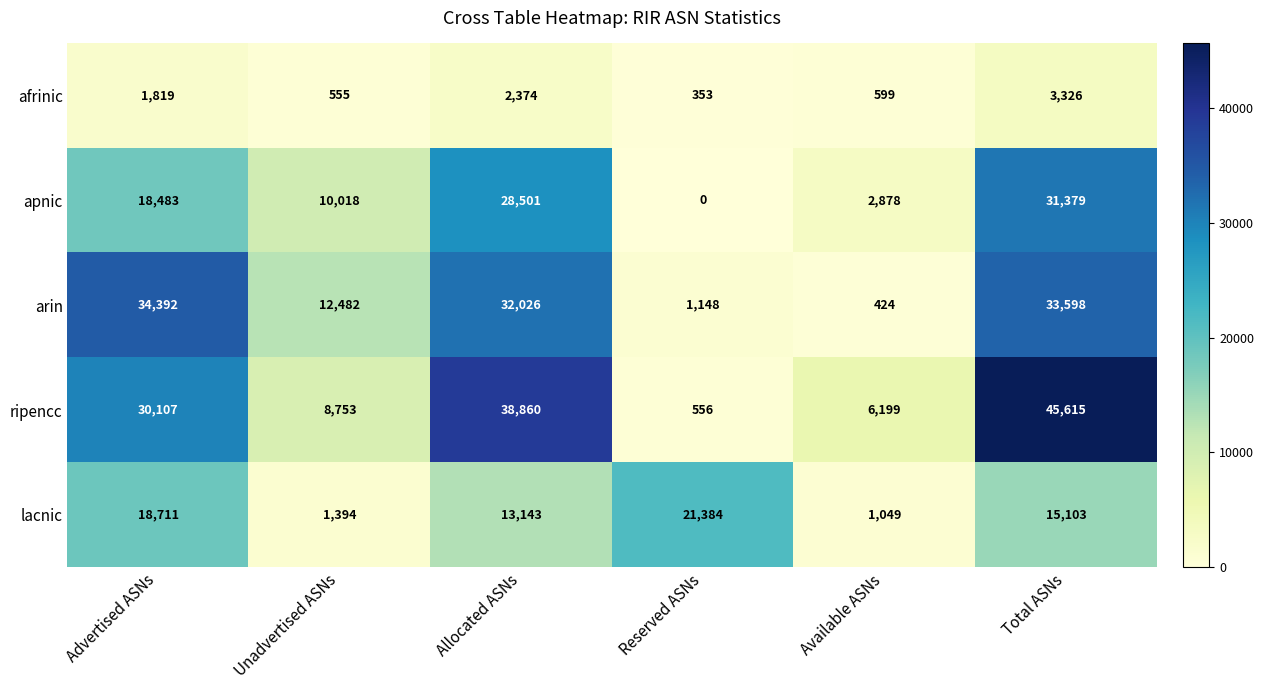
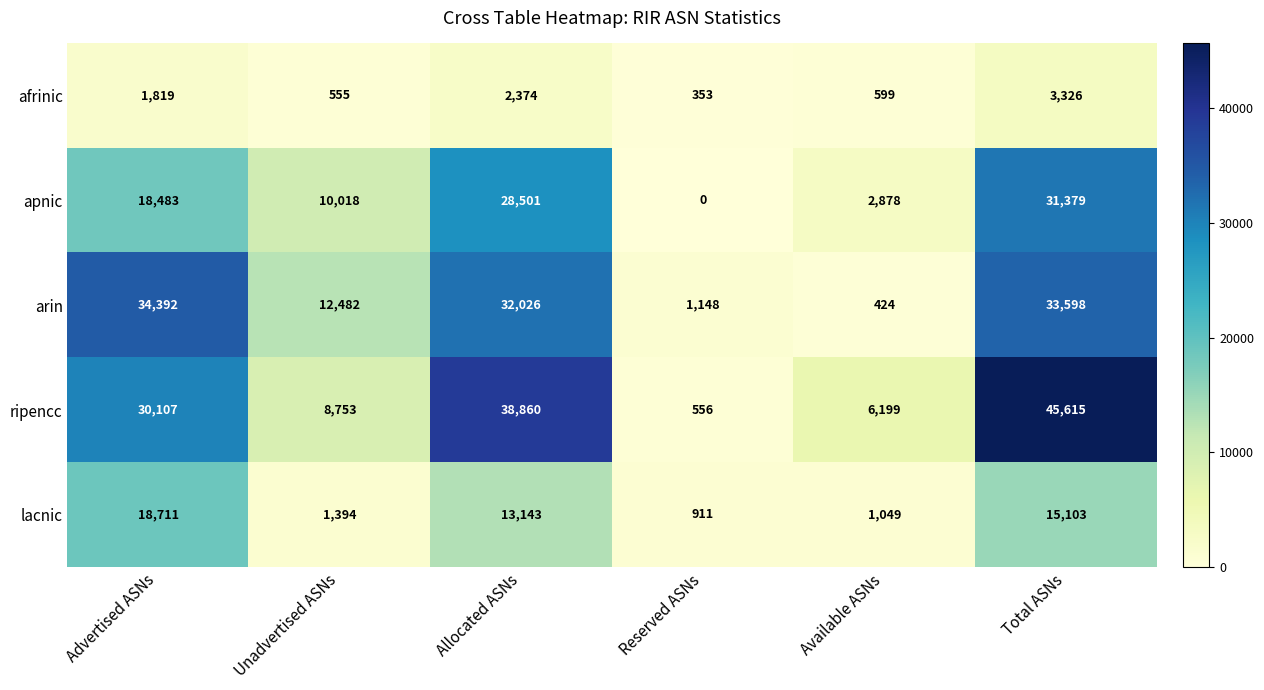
  {
    "afrinic": {
      "Advertised ASNs": "1,819",
      "Unadvertised ASNs": "555",
      "Allocated ASNs": "2,374",
      "Reserved ASNs": "353",
      "Available ASNs": "599",
      "Total ASNs": "3,326"
    },
    "apnic": {
      "Advertised ASNs": "18,483",
      "Unadvertised ASNs": "10,018",
      "Allocated ASNs": "28,501",
      "Reserved ASNs": "0",
      "Available ASNs": "2,878",
      "Total ASNs": "31,379"
    },
    "arin": {
      "Advertised ASNs": "34,392",
      "Unadvertised ASNs": "12,482",
      "Allocated ASNs": "32,026",
      "Reserved ASNs": "1,148",
      "Available ASNs": "424",
      "Total ASNs": "33,598"
    },
    "ripencc": {
      "Advertised ASNs": "30,107",
      "Unadvertised ASNs": "8,753",
      "Allocated ASNs": "38,860",
      "Reserved ASNs": "556",
      "Available ASNs": "6,199",
      "Total ASNs": "45,615"
    },
    "lacnic": {
      "Advertised ASNs": "18,711",
      "Unadvertised ASNs": "1,394",
      "Allocated ASNs": "13,143",
-     "Reserved ASNs": "21,384",
+     "Reserved ASNs": "911",
      "Available ASNs": "1,049",
      "Total ASNs": "15,103"
    }
  }
